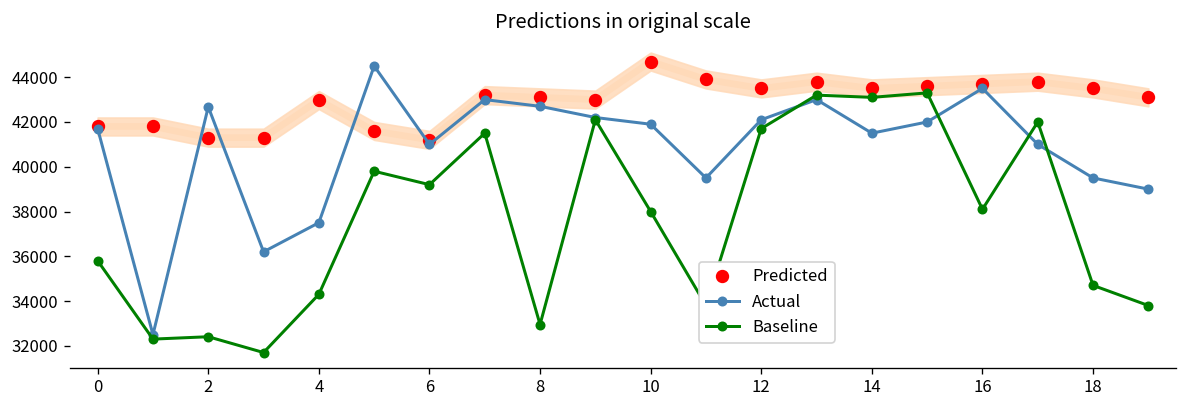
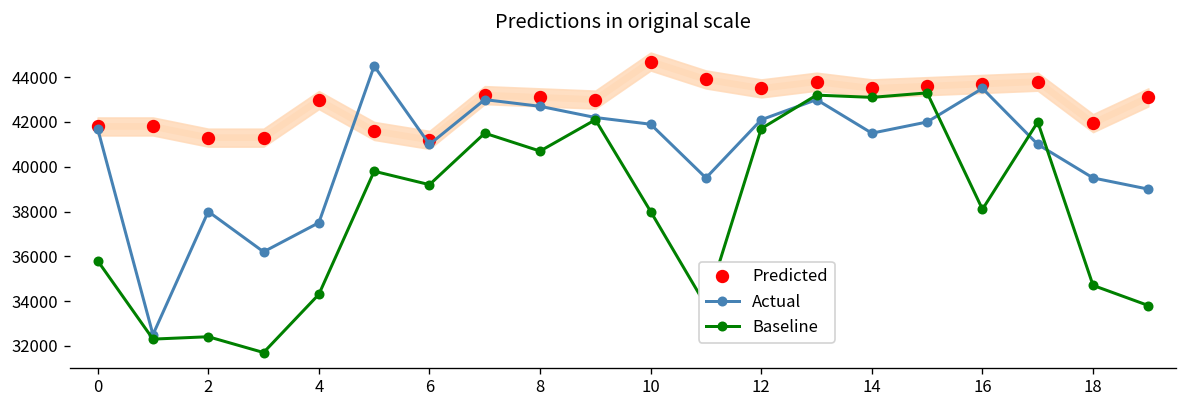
  {
    "Predicted": {
      "2": 41300,
      "4": 43000,
      "6": 41200,
      "8": 43100,
      "10": 44700,
      "12": 43500,
      "14": 43500,
      "16": 43700,
-     "18": 43500
+     "18": 41900
    },
    "Actual": {
-     "2": 42700,
+     "2": 38000,
      "4": 37500,
      "6": 41000,
      "8": 42700,
      "10": 41900,
      "12": 42100,
      "14": 41500,
      "16": 43500,
      "18": 39500
    },
    "Baseline": {
      "0": 35800,
      "2": 32400,
      "4": 34300,
      "6": 39200,
-     "8": 33000,
+     "8": 40700,
      "10": 38000,
      "12": 41700,
      "14": 43100,
      "16": 38100,
      "18": 34700
    }
  }
